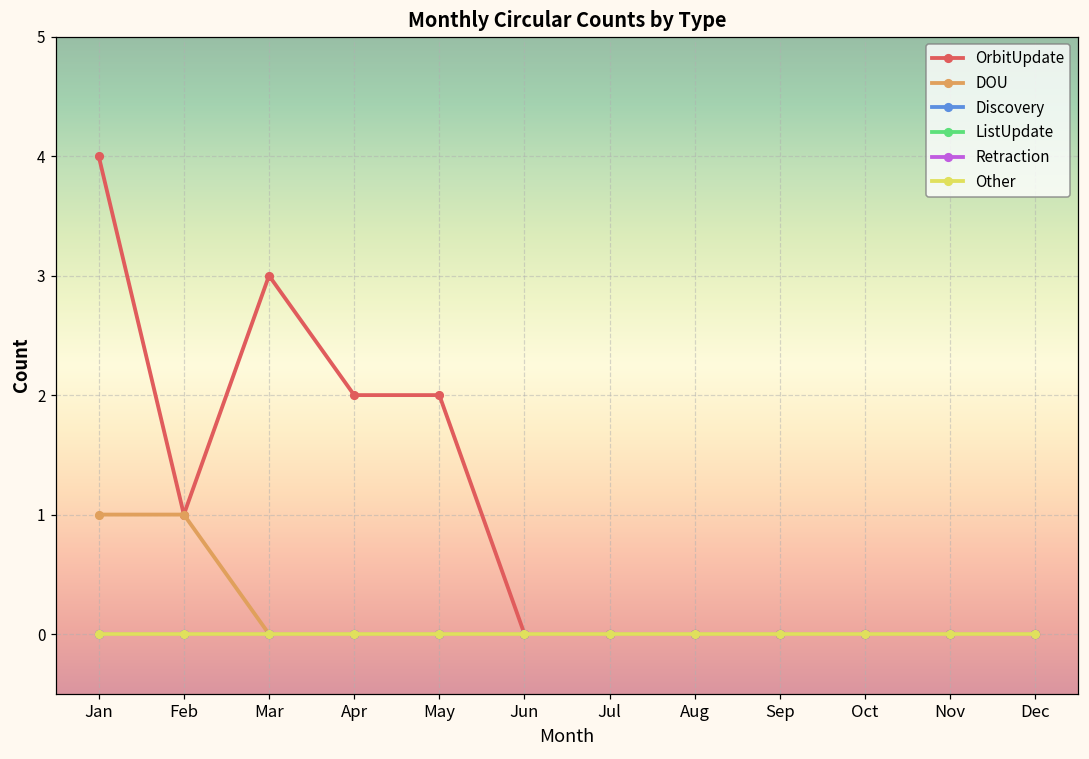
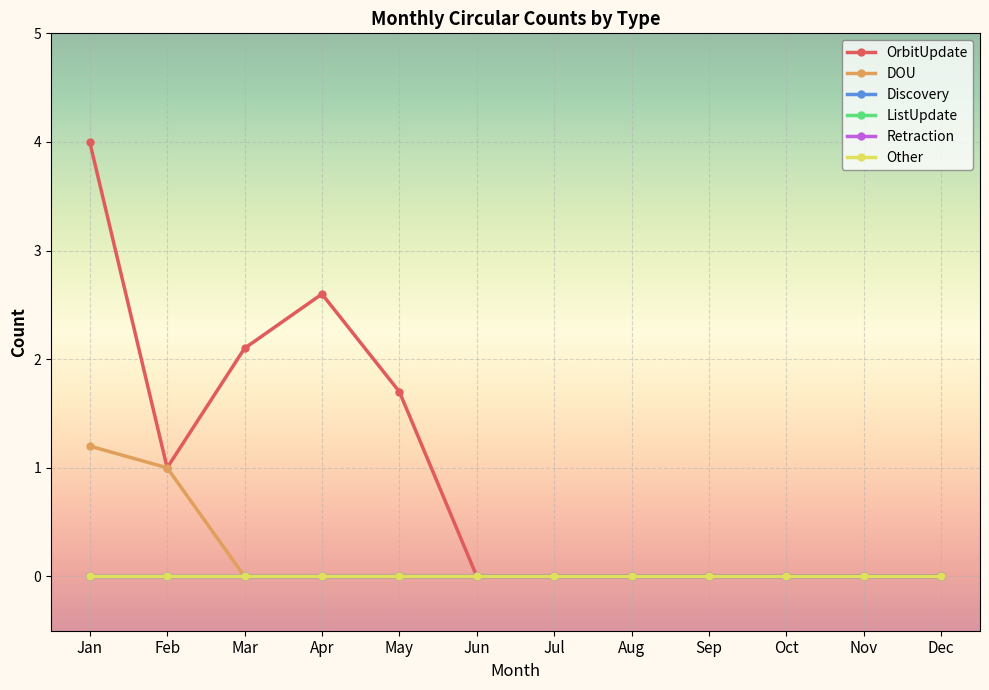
  {
    "OrbitUpdate": {
      "Jan": 4.0,
-     "Mar": 3.0,
-     "Apr": 2.0,
-     "May": 2.0
+     "Mar": 2.1,
+     "Apr": 2.6,
+     "May": 1.7
    },
    "DOU": {
-     "Jan": 1.0
+     "Jan": 1.2
    },
    "Other": {
      "Jan": 0.0,
      "Feb": 0.0
    }
  }
